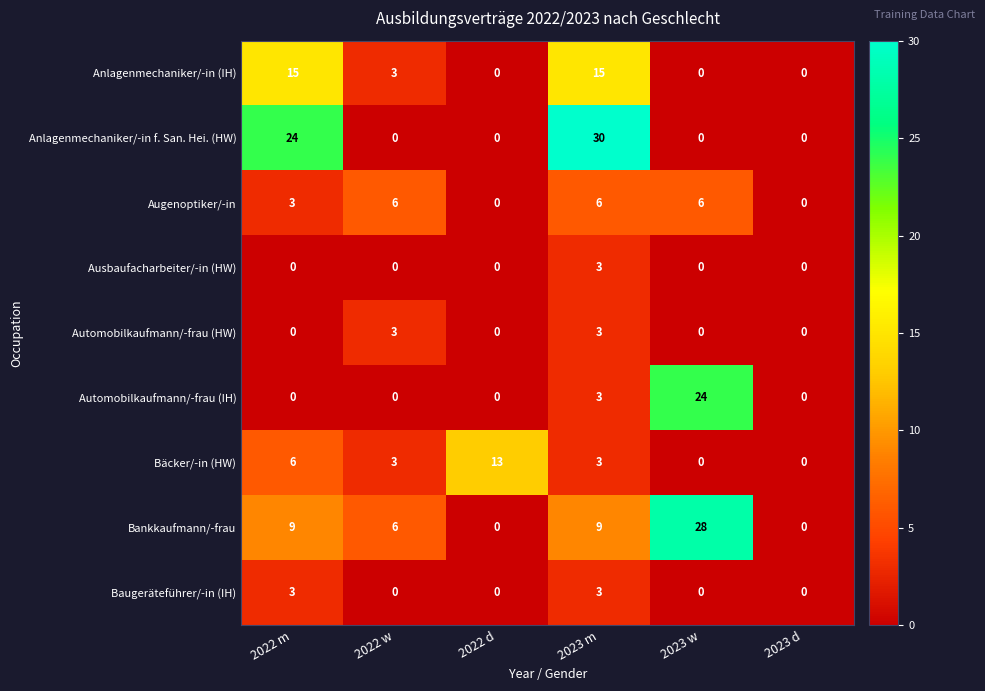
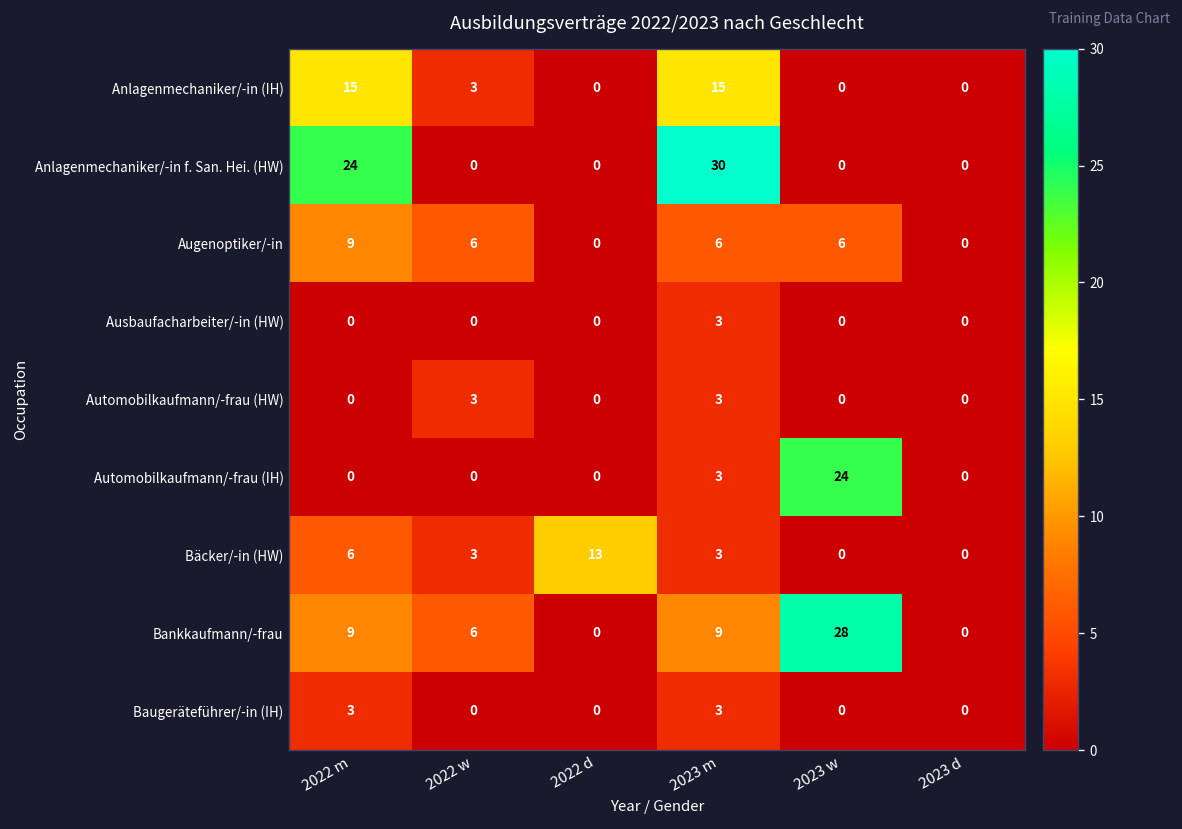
  {
    "Anlagenmechaniker/-in (IH)": {
      "2022 m": 15,
      "2022 w": 3,
      "2022 d": 0,
      "2023 m": 15,
      "2023 w": 0,
      "2023 d": 0
    },
    "Anlagenmechaniker/-in f. San. Hei. (HW)": {
      "2022 m": 24,
      "2022 w": 0,
      "2022 d": 0,
      "2023 m": 30,
      "2023 w": 0,
      "2023 d": 0
    },
    "Augenoptiker/-in": {
-     "2022 m": 3,
+     "2022 m": 9,
      "2022 w": 6,
      "2022 d": 0,
      "2023 m": 6,
      "2023 w": 6,
      "2023 d": 0
    },
    "Ausbaufacharbeiter/-in (HW)": {
      "2022 m": 0,
      "2022 w": 0,
      "2022 d": 0,
      "2023 m": 3,
      "2023 w": 0,
      "2023 d": 0
    },
    "Automobilkaufmann/-frau (HW)": {
      "2022 m": 0,
      "2022 w": 3,
      "2022 d": 0,
      "2023 m": 3,
      "2023 w": 0,
      "2023 d": 0
    },
    "Automobilkaufmann/-frau (IH)": {
      "2022 m": 0,
      "2022 w": 0,
      "2022 d": 0,
      "2023 m": 3,
      "2023 w": 24,
      "2023 d": 0
    },
    "Bäcker/-in (HW)": {
      "2022 m": 6,
      "2022 w": 3,
      "2022 d": 13,
      "2023 m": 3,
      "2023 w": 0,
      "2023 d": 0
    },
    "Bankkaufmann/-frau": {
      "2022 m": 9,
      "2022 w": 6,
      "2022 d": 0,
      "2023 m": 9,
      "2023 w": 28,
      "2023 d": 0
    },
    "Baugeräteführer/-in (IH)": {
      "2022 m": 3,
      "2022 w": 0,
      "2022 d": 0,
      "2023 m": 3,
      "2023 w": 0,
      "2023 d": 0
    }
  }
